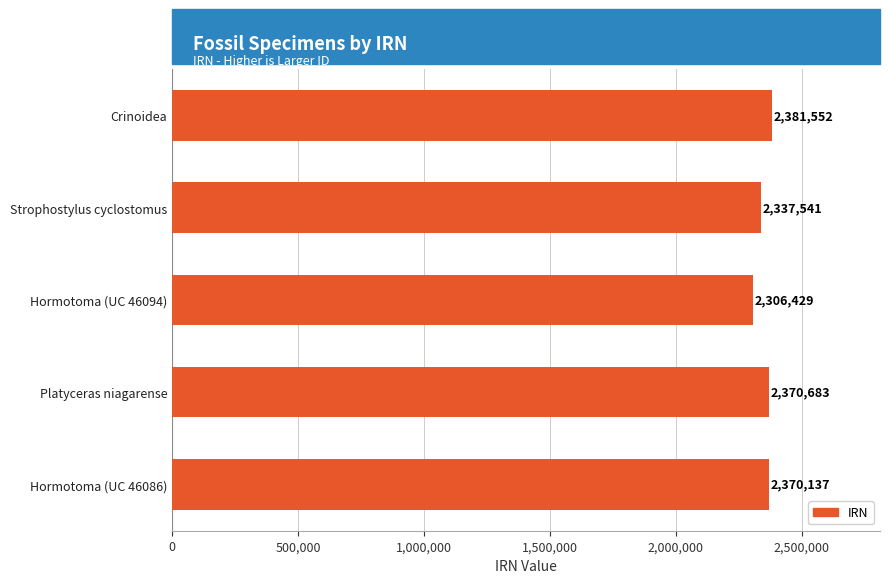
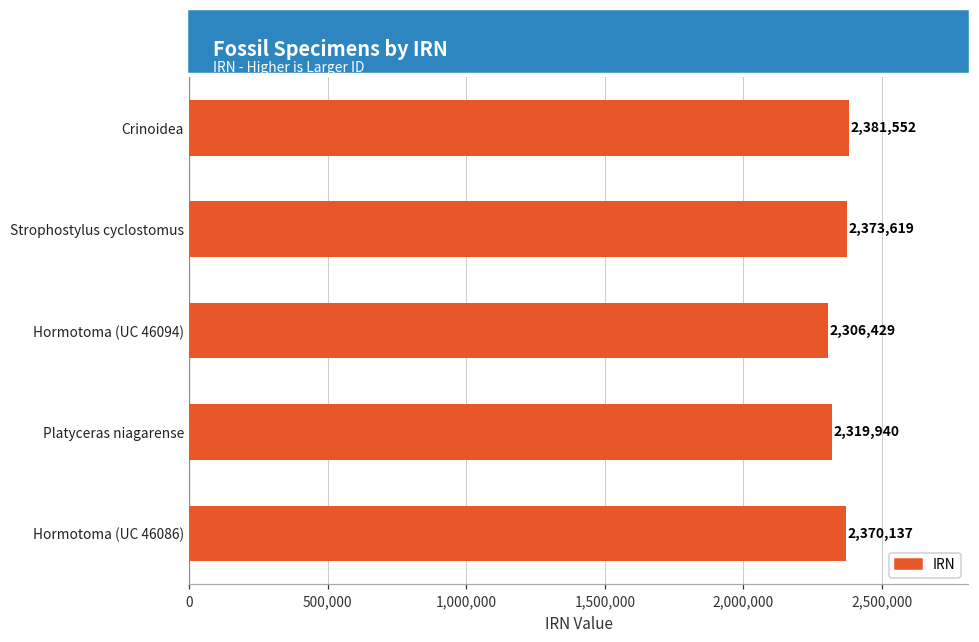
  {
    "Crinoidea": "2,381,552",
-   "Strophostylus cyclostomus": "2,337,541",
+   "Strophostylus cyclostomus": "2,373,619",
    "Hormotoma (UC 46094)": "2,306,429",
-   "Platyceras niagarense": "2,370,683",
+   "Platyceras niagarense": "2,319,940",
    "Hormotoma (UC 46086)": "2,370,137"
  }
